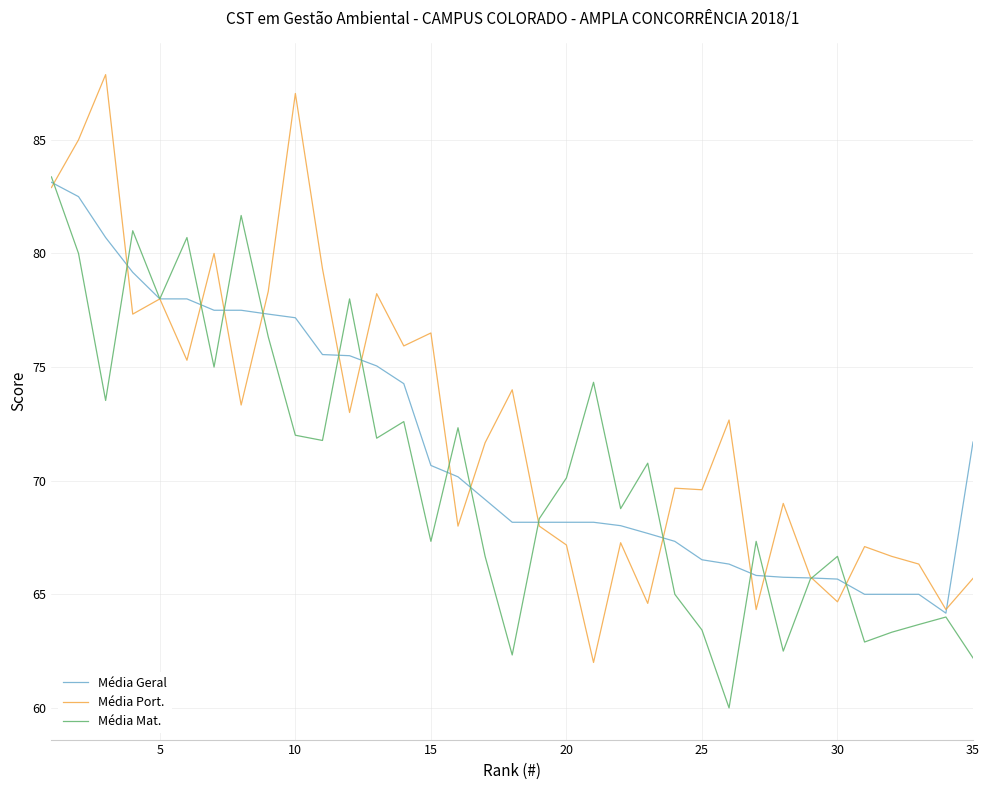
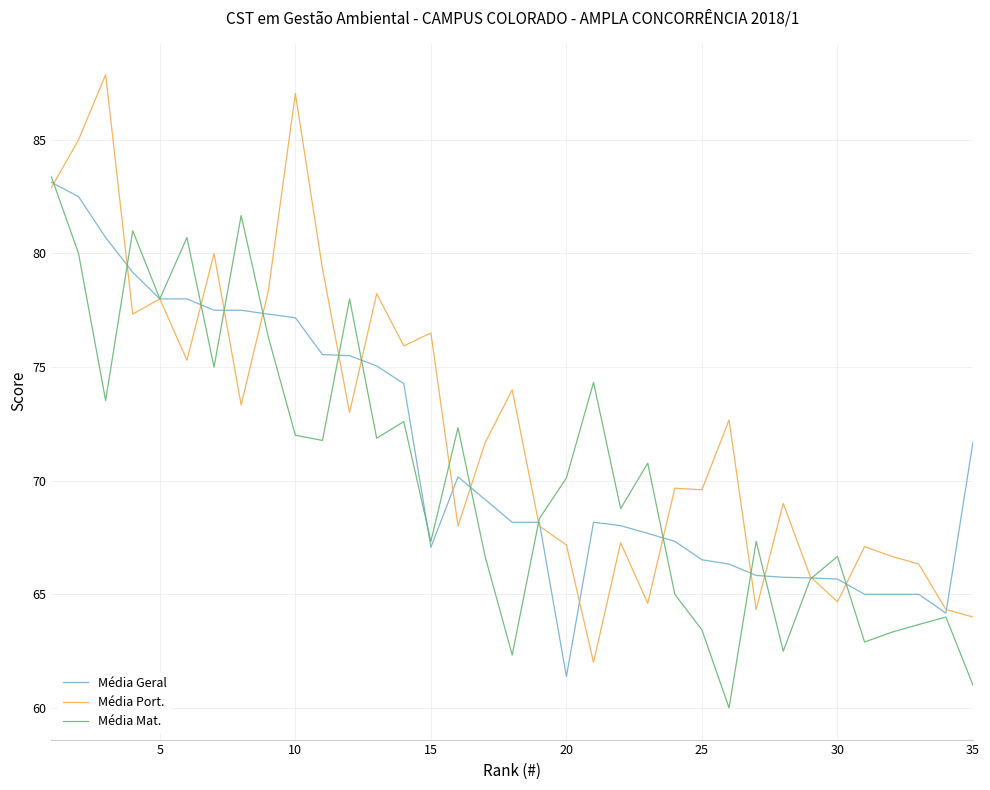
  {
    "Média Geral": {
      "10": 77.2,
-     "15": 70.7,
-     "20": 68.2,
+     "15": 67.1,
+     "20": 61.4,
      "25": 66.5,
      "30": 65.7,
      "35": 71.7
    },
    "Média Port.": {
      "10": 87.0,
      "15": 76.5,
      "20": 67.2,
      "25": 69.6,
      "30": 64.7,
-     "35": 65.7
+     "35": 64.0
    },
    "Média Mat.": {
      "10": 72.0,
      "15": 67.3,
      "20": 70.1,
      "25": 63.4,
      "30": 66.7,
-     "35": 62.2
+     "35": 61.0
    }
  }
